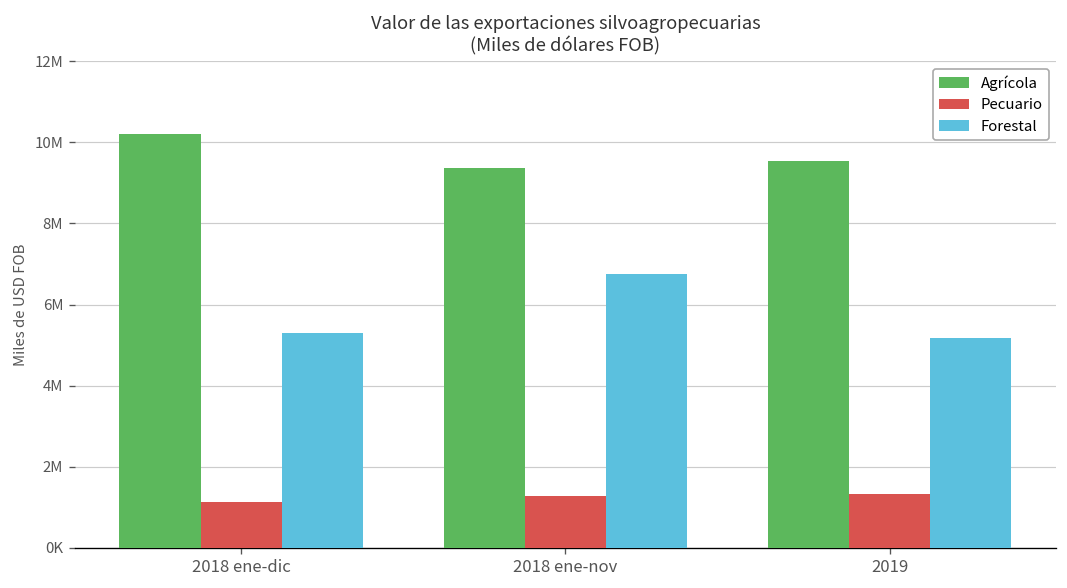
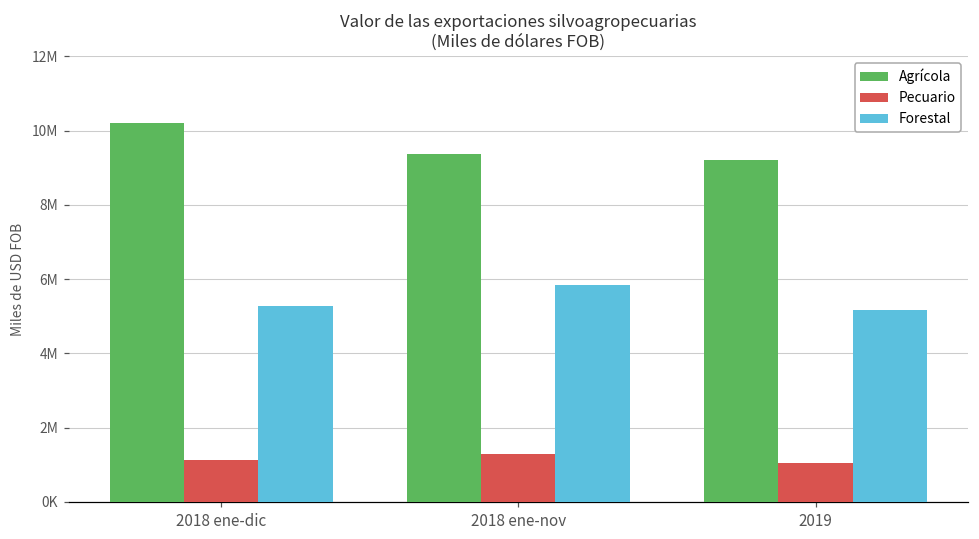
  {
    "Agrícola": {
      "2018 ene-dic": 10200000,
      "2018 ene-nov": 9400000,
-     "2019": 9500000
+     "2019": 9200000
    },
    "Pecuario": {
      "2018 ene-dic": 1100000,
      "2018 ene-nov": 1300000,
-     "2019": 1300000
+     "2019": 1100000
    },
    "Forestal": {
      "2018 ene-dic": 5300000,
-     "2018 ene-nov": 6800000,
+     "2018 ene-nov": 5800000,
      "2019": 5200000
    }
  }
